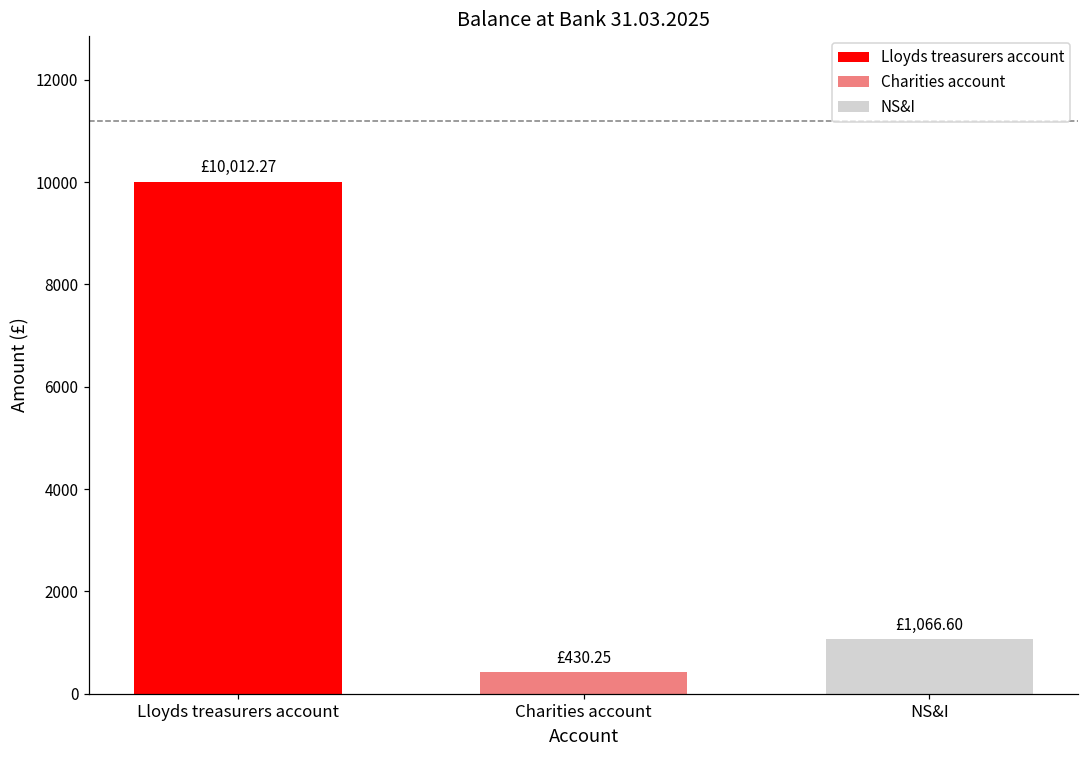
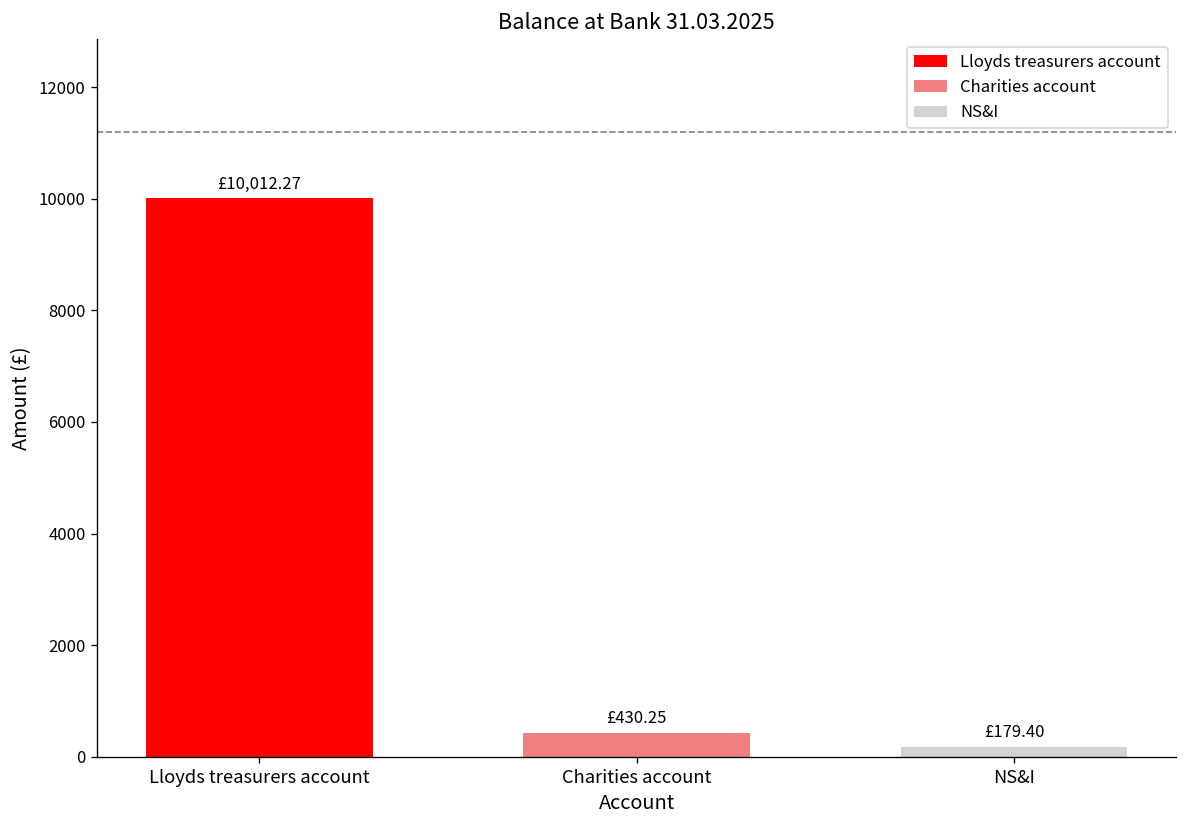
  {
    "Lloyds treasurers account": "£10,012.27",
    "Charities account": "£430.25",
-   "NS&I": "£1,066.60"
+   "NS&I": "£179.40"
  }
